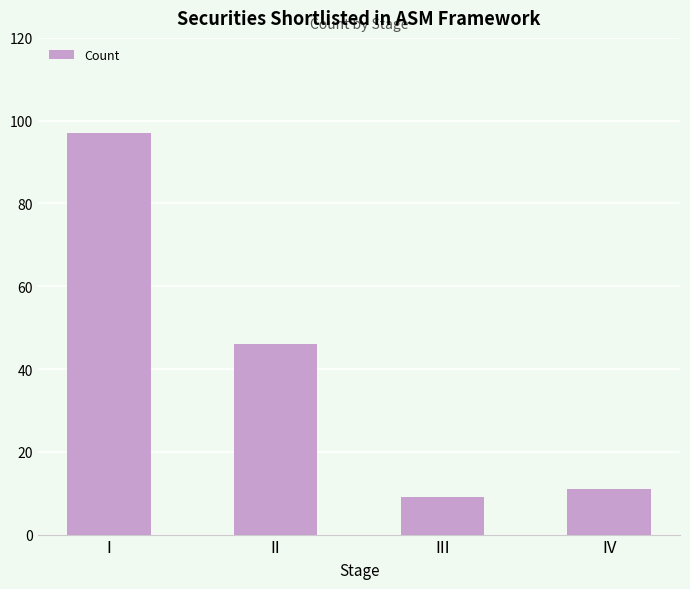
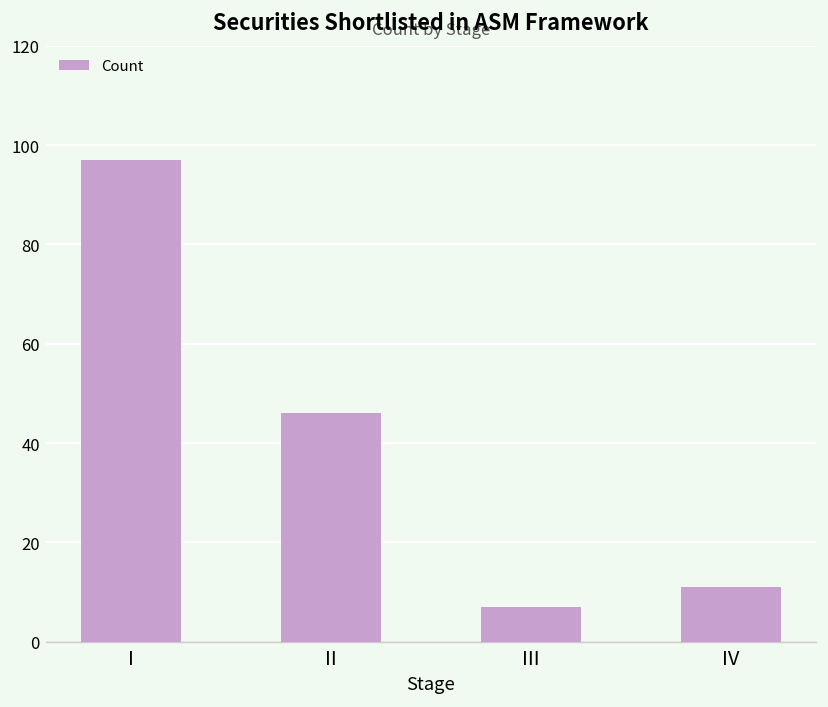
  {
    "I": 97,
    "II": 46,
-   "III": 9,
+   "III": 7,
    "IV": 11
  }
